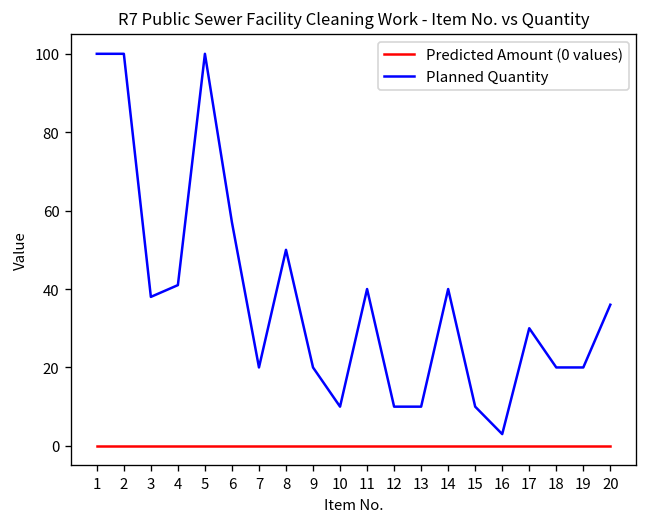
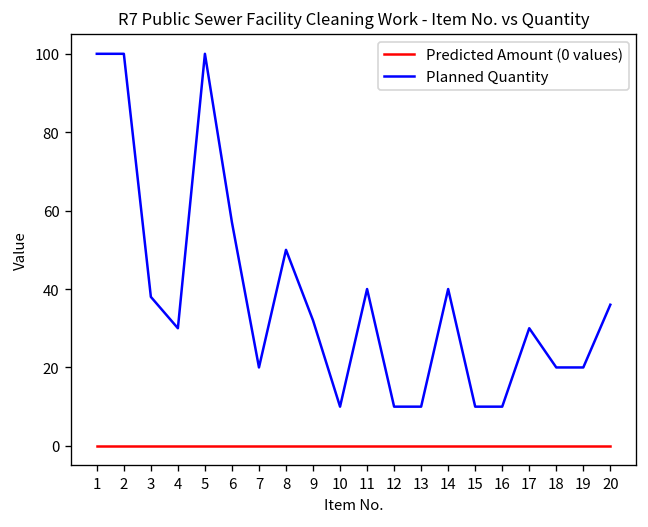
  {
    "Predicted Amount (0 values)": {
      "1": 0,
      "2": 0,
      "3": 0,
      "4": 0,
      "5": 0,
      "6": 0,
      "7": 0,
      "8": 0,
      "9": 0,
      "10": 0,
      "11": 0,
      "12": 0,
      "13": 0,
      "14": 0,
      "15": 0,
      "16": 0,
      "17": 0,
      "18": 0,
      "19": 0,
      "20": 0
    },
    "Planned Quantity": {
      "1": 100,
      "2": 100,
      "3": 38,
-     "4": 41,
+     "4": 30,
      "5": 100,
      "6": 57,
      "7": 20,
      "8": 50,
-     "9": 20,
+     "9": 32,
      "10": 10,
      "11": 40,
      "12": 10,
      "13": 10,
      "14": 40,
      "15": 10,
-     "16": 3,
+     "16": 10,
      "17": 30,
      "18": 20,
      "19": 20,
      "20": 36
    }
  }
